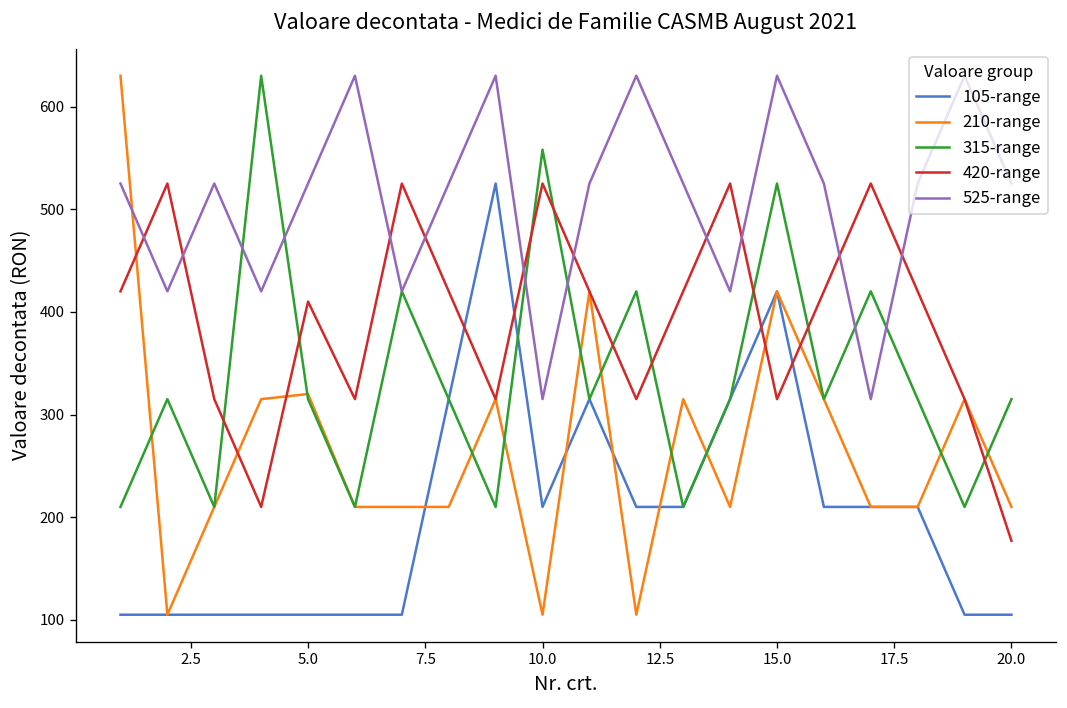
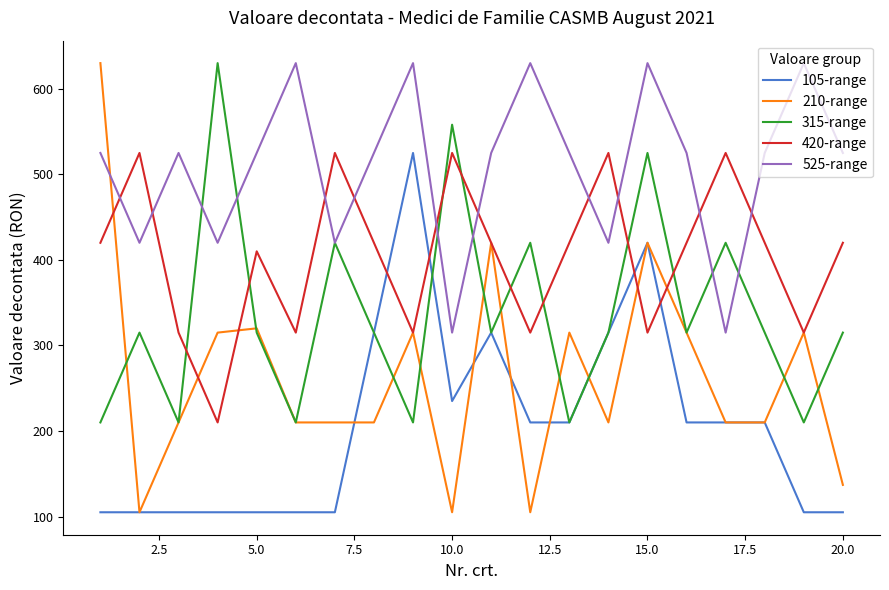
  {
    "105-range": {
      "5.0": 110,
-     "10.0": 210,
+     "10.0": 240,
      "20.0": 110
    },
    "210-range": {
      "5.0": 320,
      "10.0": 110,
-     "20.0": 210
+     "20.0": 140
    },
    "315-range": {
      "5.0": 320,
      "10.0": 560,
      "15.0": 530,
      "20.0": 320
    },
    "420-range": {
      "5.0": 410,
      "10.0": 530,
      "15.0": 320,
-     "20.0": 180
+     "20.0": 420
    },
    "525-range": {
      "5.0": 530,
      "10.0": 320,
      "15.0": 630
    }
  }
